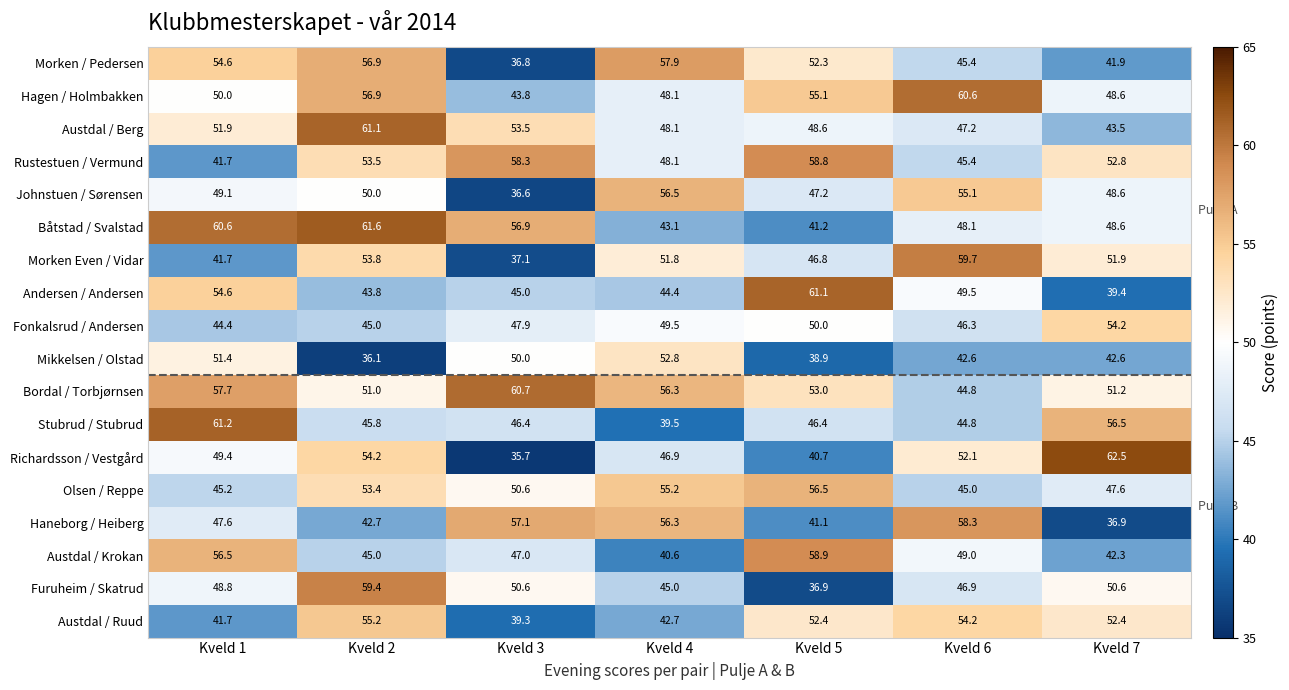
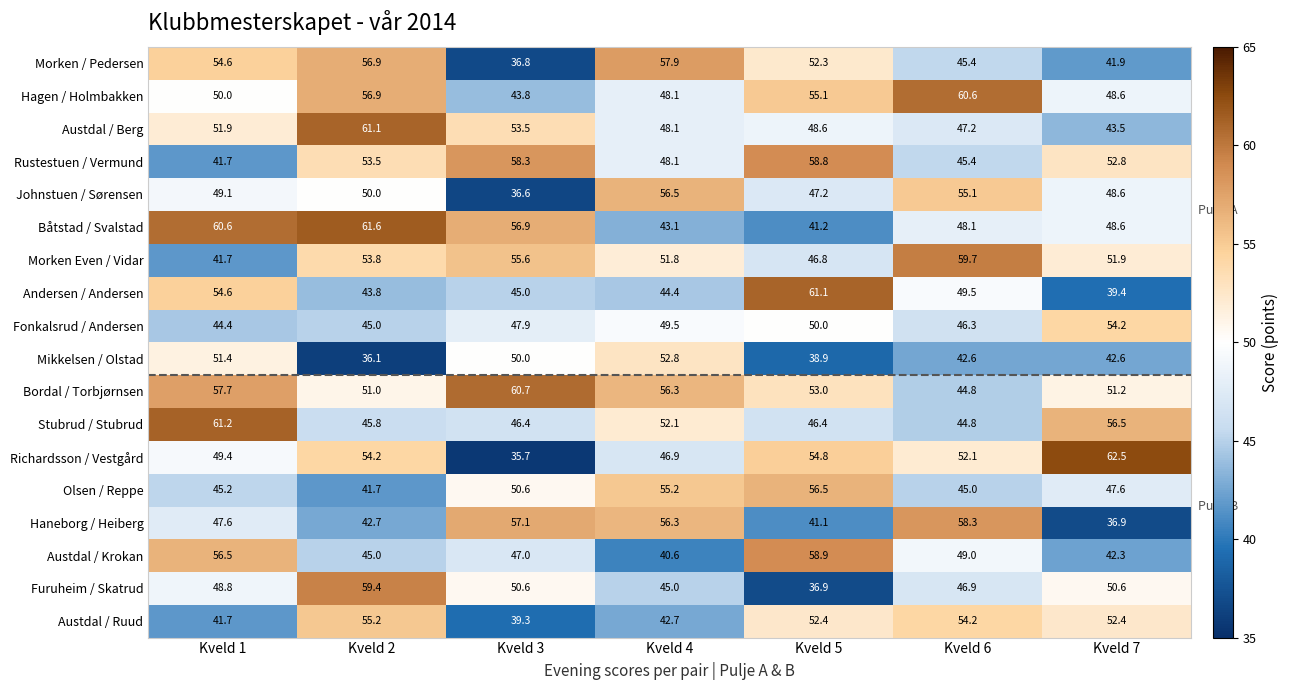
  {
    "Morken / Pedersen": {
      "Kveld 1": 54.6,
      "Kveld 2": 56.9,
      "Kveld 3": 36.8,
      "Kveld 4": 57.9,
      "Kveld 5": 52.3,
      "Kveld 6": 45.4,
      "Kveld 7": 41.9
    },
    "Hagen / Holmbakken": {
      "Kveld 1": 50.0,
      "Kveld 2": 56.9,
      "Kveld 3": 43.8,
      "Kveld 4": 48.1,
      "Kveld 5": 55.1,
      "Kveld 6": 60.6,
      "Kveld 7": 48.6
    },
    "Austdal / Berg": {
      "Kveld 1": 51.9,
      "Kveld 2": 61.1,
      "Kveld 3": 53.5,
      "Kveld 4": 48.1,
      "Kveld 5": 48.6,
      "Kveld 6": 47.2,
      "Kveld 7": 43.5
    },
    "Rustestuen / Vermund": {
      "Kveld 1": 41.7,
      "Kveld 2": 53.5,
      "Kveld 3": 58.3,
      "Kveld 4": 48.1,
      "Kveld 5": 58.8,
      "Kveld 6": 45.4,
      "Kveld 7": 52.8
    },
    "Johnstuen / Sørensen": {
      "Kveld 1": 49.1,
      "Kveld 2": 50.0,
      "Kveld 3": 36.6,
      "Kveld 4": 56.5,
      "Kveld 5": 47.2,
      "Kveld 6": 55.1,
      "Kveld 7": 48.6
    },
    "Båtstad / Svalstad": {
      "Kveld 1": 60.6,
      "Kveld 2": 61.6,
      "Kveld 3": 56.9,
      "Kveld 4": 43.1,
      "Kveld 5": 41.2,
      "Kveld 6": 48.1,
      "Kveld 7": 48.6
    },
    "Morken Even / Vidar": {
      "Kveld 1": 41.7,
      "Kveld 2": 53.8,
-     "Kveld 3": 37.1,
+     "Kveld 3": 55.6,
      "Kveld 4": 51.8,
      "Kveld 5": 46.8,
      "Kveld 6": 59.7,
      "Kveld 7": 51.9
    },
    "Andersen / Andersen": {
      "Kveld 1": 54.6,
      "Kveld 2": 43.8,
      "Kveld 3": 45.0,
      "Kveld 4": 44.4,
      "Kveld 5": 61.1,
      "Kveld 6": 49.5,
      "Kveld 7": 39.4
    },
    "Fonkalsrud / Andersen": {
      "Kveld 1": 44.4,
      "Kveld 2": 45.0,
      "Kveld 3": 47.9,
      "Kveld 4": 49.5,
      "Kveld 5": 50.0,
      "Kveld 6": 46.3,
      "Kveld 7": 54.2
    },
    "Mikkelsen / Olstad": {
      "Kveld 1": 51.4,
      "Kveld 2": 36.1,
      "Kveld 3": 50.0,
      "Kveld 4": 52.8,
      "Kveld 5": 38.9,
      "Kveld 6": 42.6,
      "Kveld 7": 42.6
    },
    "Bordal / Torbjørnsen": {
      "Kveld 1": 57.7,
      "Kveld 2": 51.0,
      "Kveld 3": 60.7,
      "Kveld 4": 56.3,
      "Kveld 5": 53.0,
      "Kveld 6": 44.8,
      "Kveld 7": 51.2
    },
    "Stubrud / Stubrud": {
      "Kveld 1": 61.2,
      "Kveld 2": 45.8,
      "Kveld 3": 46.4,
-     "Kveld 4": 39.5,
+     "Kveld 4": 52.1,
      "Kveld 5": 46.4,
      "Kveld 6": 44.8,
      "Kveld 7": 56.5
    },
    "Richardsson / Vestgård": {
      "Kveld 1": 49.4,
      "Kveld 2": 54.2,
      "Kveld 3": 35.7,
      "Kveld 4": 46.9,
-     "Kveld 5": 40.7,
+     "Kveld 5": 54.8,
      "Kveld 6": 52.1,
      "Kveld 7": 62.5
    },
    "Olsen / Reppe": {
      "Kveld 1": 45.2,
-     "Kveld 2": 53.4,
+     "Kveld 2": 41.7,
      "Kveld 3": 50.6,
      "Kveld 4": 55.2,
      "Kveld 5": 56.5,
      "Kveld 6": 45.0,
      "Kveld 7": 47.6
    },
    "Haneborg / Heiberg": {
      "Kveld 1": 47.6,
      "Kveld 2": 42.7,
      "Kveld 3": 57.1,
      "Kveld 4": 56.3,
      "Kveld 5": 41.1,
      "Kveld 6": 58.3,
      "Kveld 7": 36.9
    },
    "Austdal / Krokan": {
      "Kveld 1": 56.5,
      "Kveld 2": 45.0,
      "Kveld 3": 47.0,
      "Kveld 4": 40.6,
      "Kveld 5": 58.9,
      "Kveld 6": 49.0,
      "Kveld 7": 42.3
    },
    "Furuheim / Skatrud": {
      "Kveld 1": 48.8,
      "Kveld 2": 59.4,
      "Kveld 3": 50.6,
      "Kveld 4": 45.0,
      "Kveld 5": 36.9,
      "Kveld 6": 46.9,
      "Kveld 7": 50.6
    },
    "Austdal / Ruud": {
      "Kveld 1": 41.7,
      "Kveld 2": 55.2,
      "Kveld 3": 39.3,
      "Kveld 4": 42.7,
      "Kveld 5": 52.4,
      "Kveld 6": 54.2,
      "Kveld 7": 52.4
    }
  }
